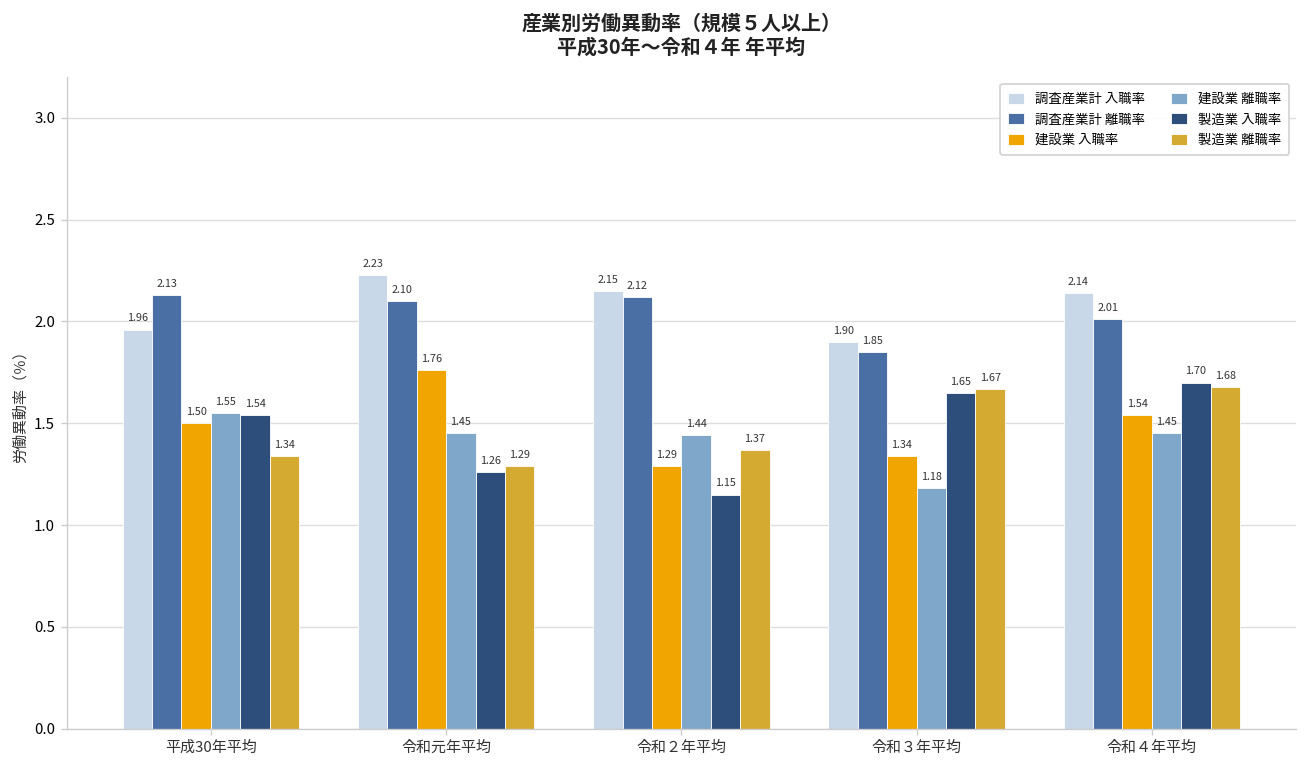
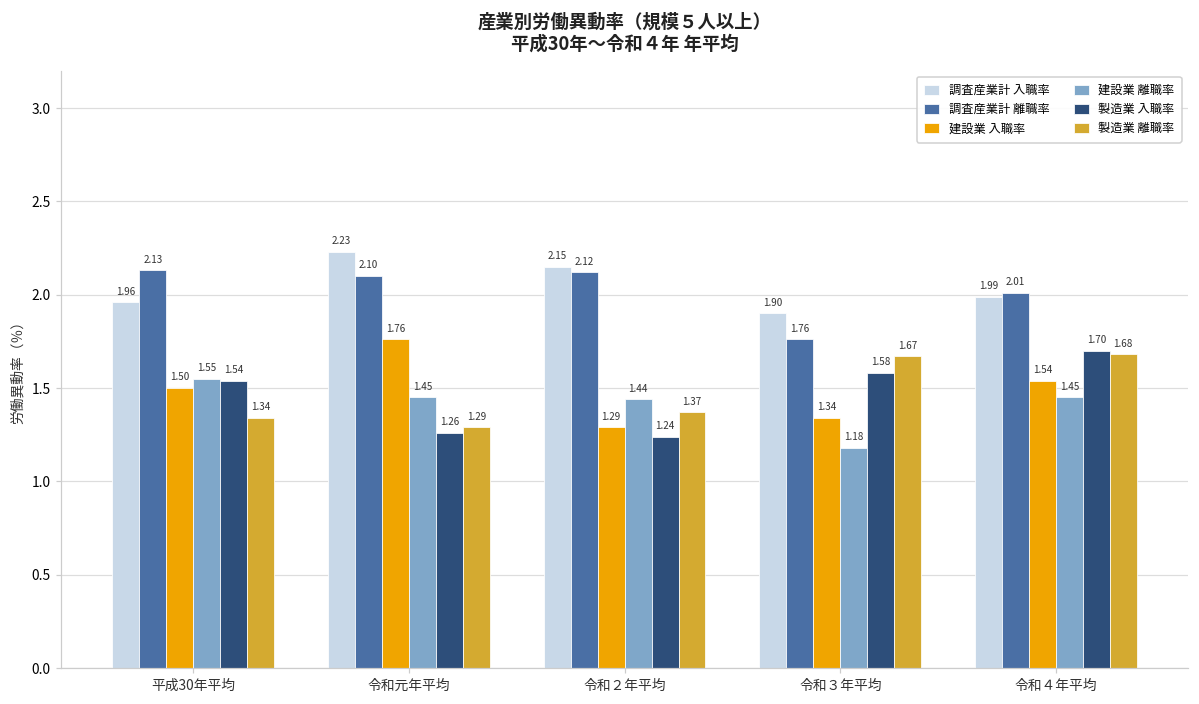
  {
    "調査産業計 入職率": {
      "平成30年平均": 1.96,
      "令和元年平均": 2.23,
      "令和２年平均": 2.15,
      "令和３年平均": 1.90,
-     "令和４年平均": 2.14
+     "令和４年平均": 1.99
    },
    "調査産業計 離職率": {
      "平成30年平均": 2.13,
      "令和元年平均": 2.10,
      "令和２年平均": 2.12,
-     "令和３年平均": 1.85,
+     "令和３年平均": 1.76,
      "令和４年平均": 2.01
    },
    "建設業 離職率": {
      "平成30年平均": 1.55,
      "令和元年平均": 1.45,
      "令和２年平均": 1.44,
      "令和３年平均": 1.18,
      "令和４年平均": 1.45
    },
    "製造業 入職率": {
      "平成30年平均": 1.54,
      "令和元年平均": 1.26,
-     "令和２年平均": 1.15,
-     "令和３年平均": 1.65,
+     "令和２年平均": 1.24,
+     "令和３年平均": 1.58,
      "令和４年平均": 1.70
    }
  }
